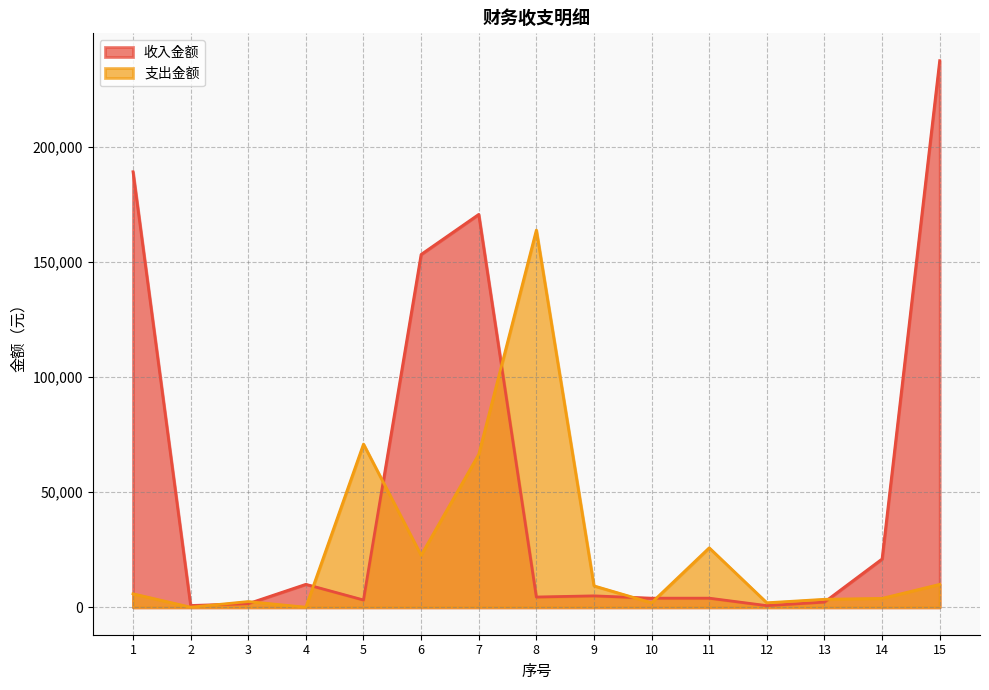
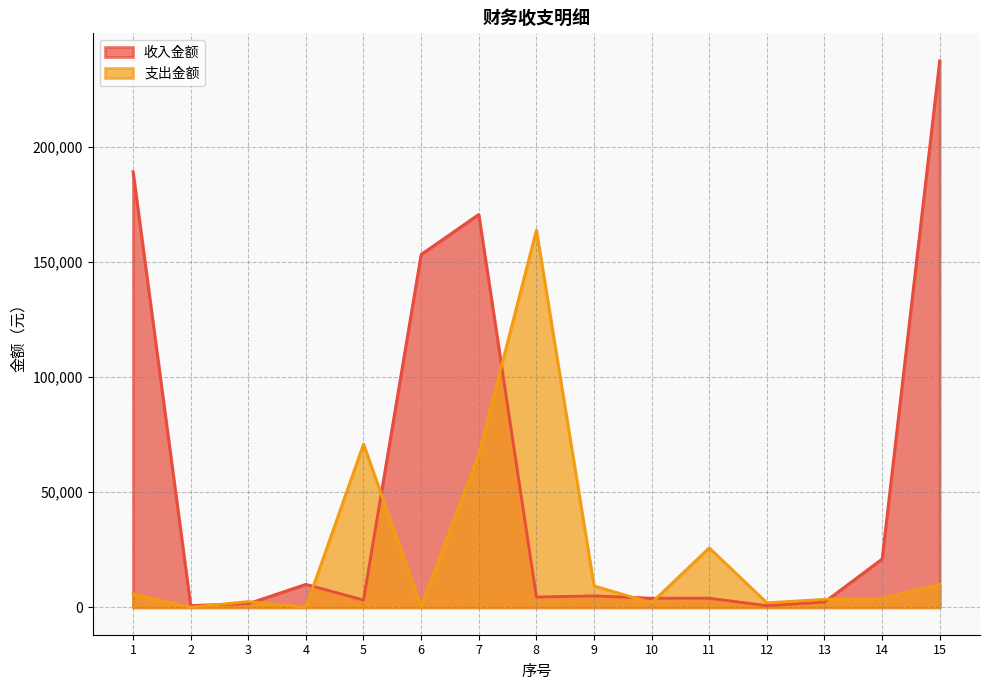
  {
    "收入金额": {
      "1": "189,000",
      "4": "10,000",
      "5": "3,000",
      "6": "153,000",
      "7": "171,000",
      "8": "5,000",
      "9": "5,000",
      "10": "4,000",
      "11": "4,000",
      "12": "1,000",
      "13": "2,000",
      "14": "21,000",
      "15": "237,000"
    },
    "支出金额": {
      "1": "6,000",
      "4": "0",
      "5": "71,000",
-     "6": "23,000",
+     "6": "0",
      "7": "66,000",
      "8": "164,000",
      "9": "9,000",
      "10": "2,000",
      "11": "26,000",
      "12": "2,000",
      "13": "4,000",
      "14": "4,000",
      "15": "10,000"
    }
  }
